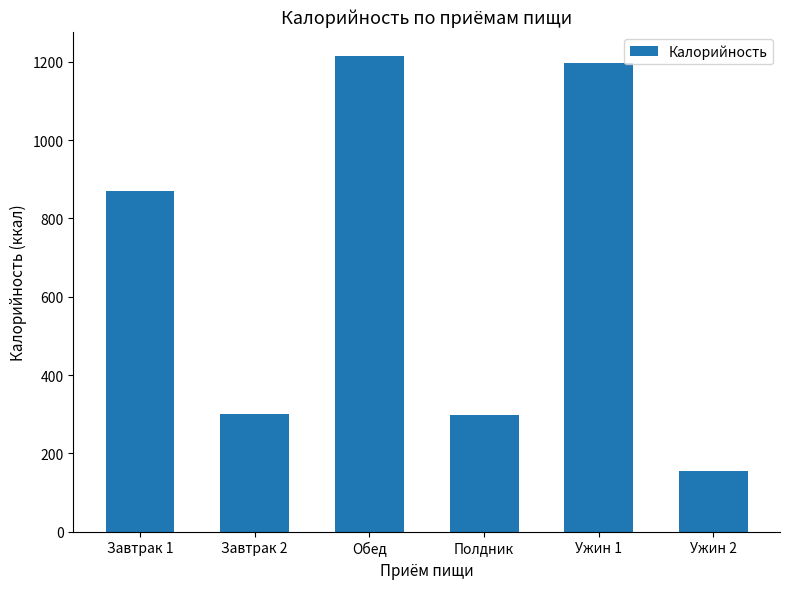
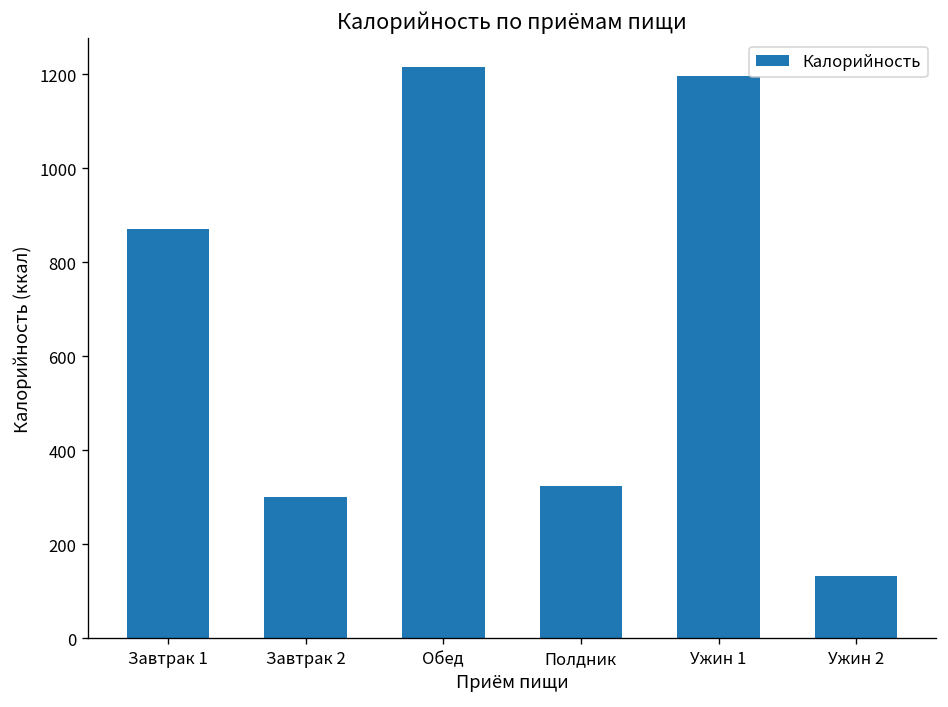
  {
    "Завтрак 1": 870,
    "Завтрак 2": 300,
    "Обед": 1220,
-   "Полдник": 300,
+   "Полдник": 320,
    "Ужин 1": 1200,
-   "Ужин 2": 160
+   "Ужин 2": 130
  }
